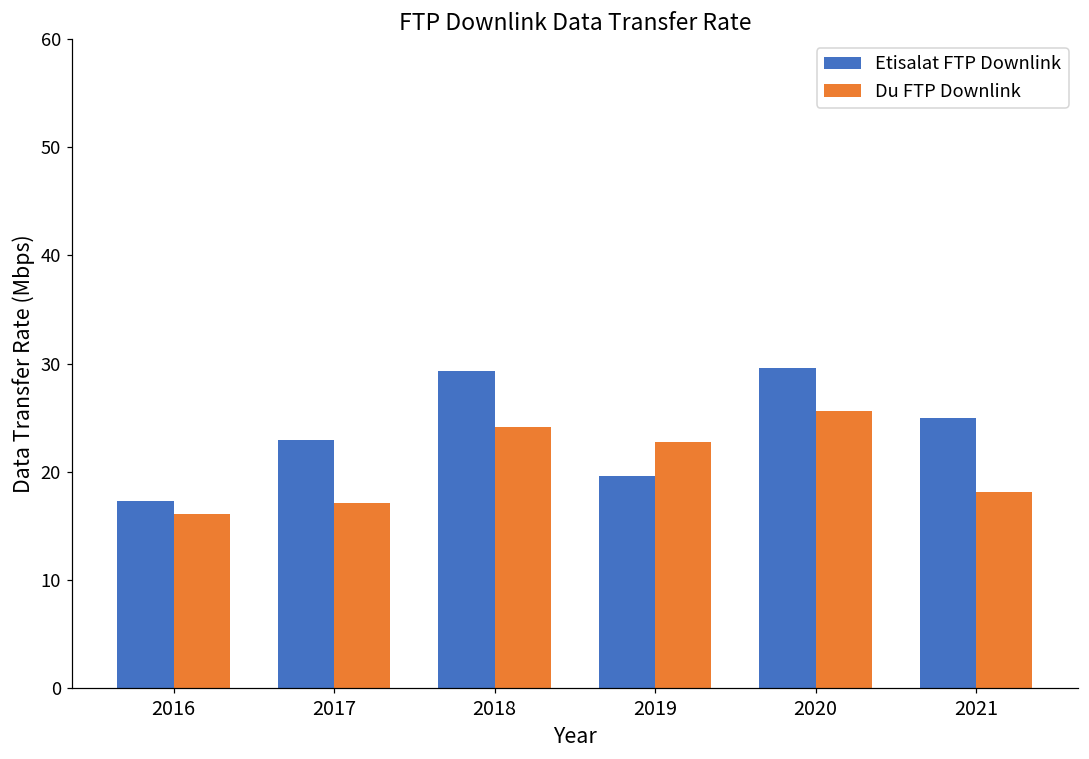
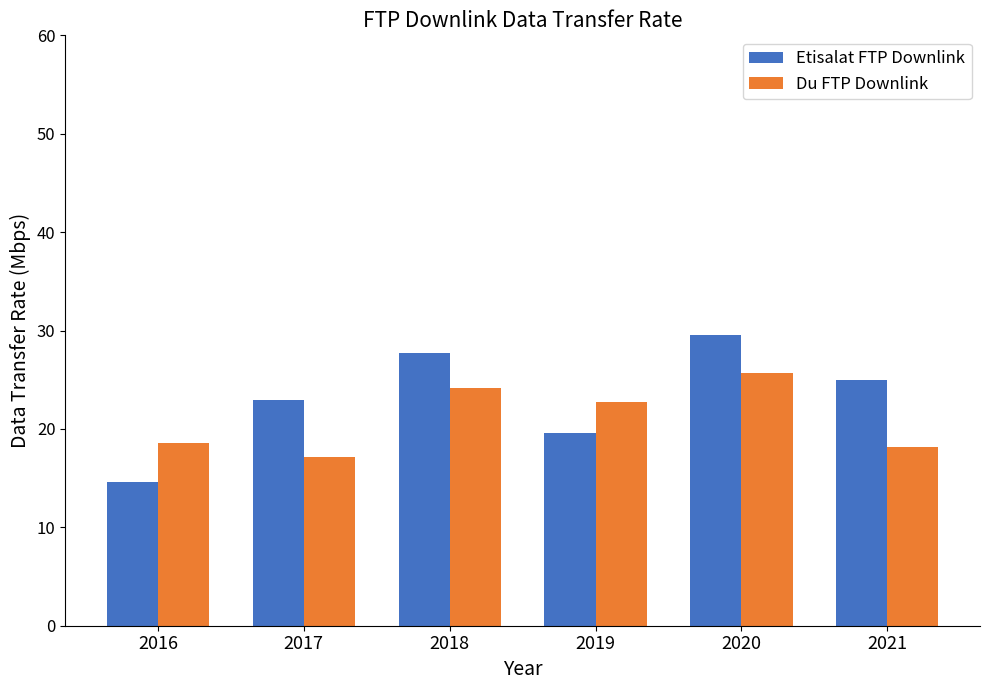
  {
    "Etisalat FTP Downlink": {
-     "2016": 17,
+     "2016": 15,
      "2017": 23,
-     "2018": 29,
+     "2018": 28,
      "2019": 20,
      "2020": 30,
      "2021": 25
    },
    "Du FTP Downlink": {
-     "2016": 16,
+     "2016": 19,
      "2017": 17,
      "2018": 24,
      "2019": 23,
      "2020": 26,
      "2021": 18
    }
  }
